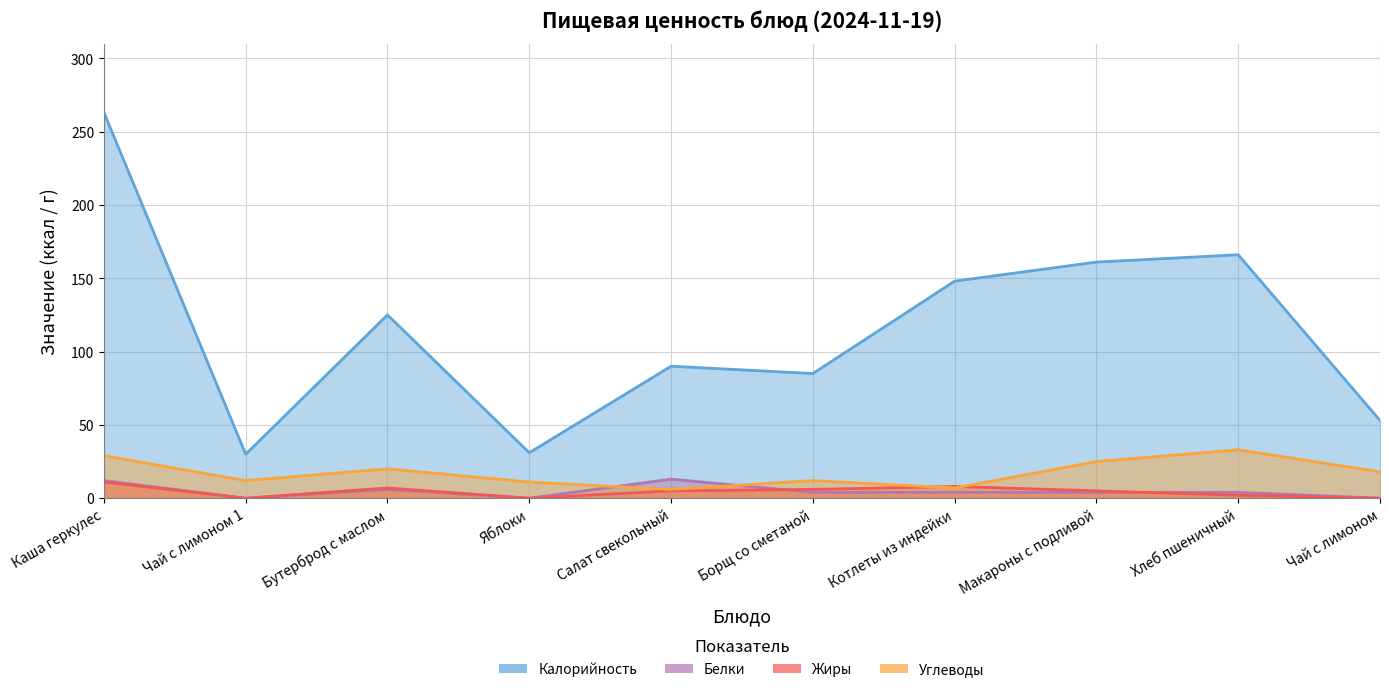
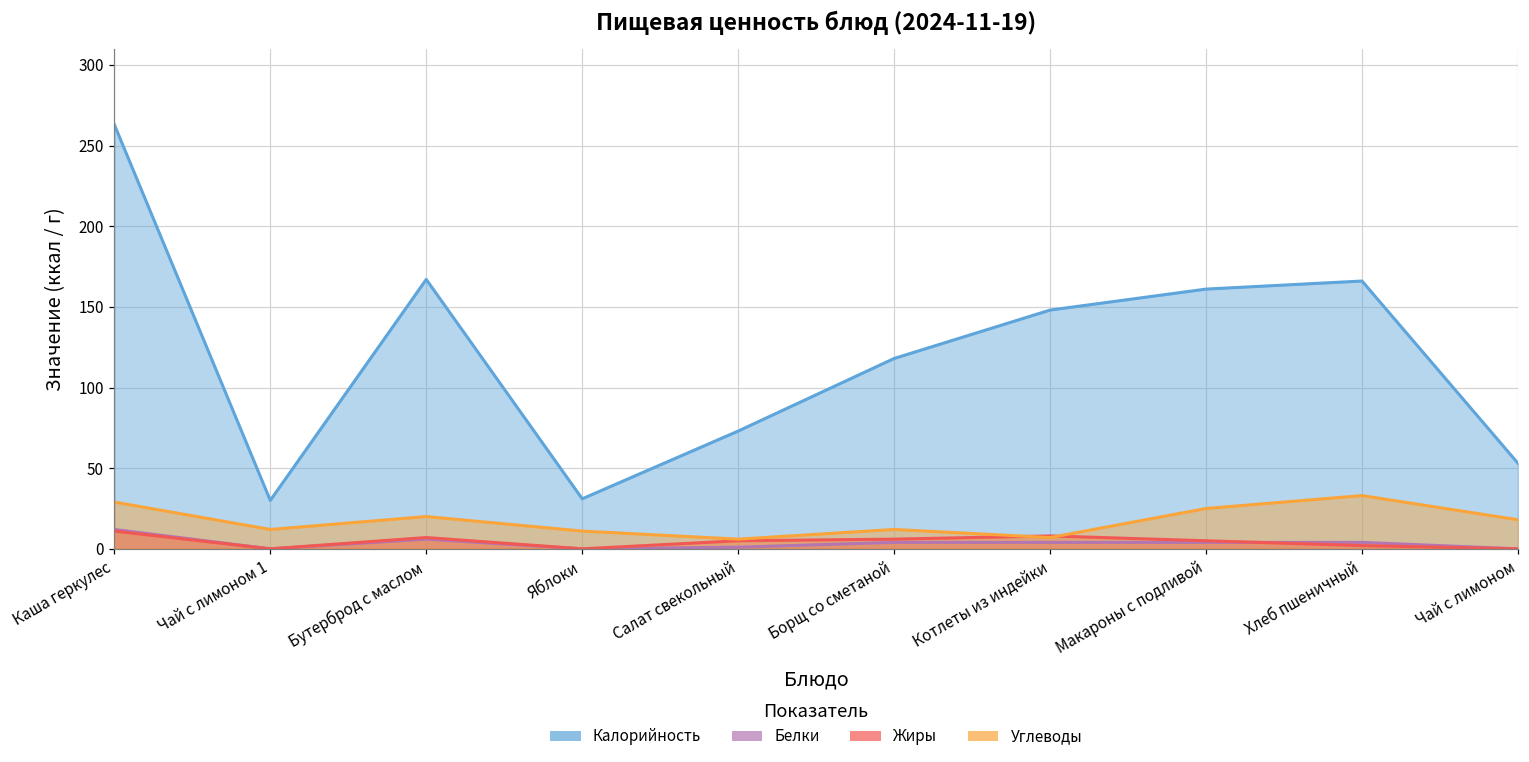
  {
    "Калорийность": {
      "Каша геркулес": 263,
      "Чай с лимоном 1": 30,
-     "Бутерброд с маслом": 125,
+     "Бутерброд с маслом": 167,
      "Яблоки": 31,
-     "Салат свекольный": 90,
-     "Борщ со сметаной": 85,
+     "Салат свекольный": 73,
+     "Борщ со сметаной": 118,
      "Котлеты из индейки": 148,
      "Макароны с подливой": 161,
      "Хлеб пшеничный": 166,
      "Чай с лимоном": 53
    },
    "Белки": {
-     "Салат свекольный": 13,
+     "Салат свекольный": 1,
      "Борщ со сметаной": 4,
      "Котлеты из индейки": 4,
      "Хлеб пшеничный": 4
    }
  }
